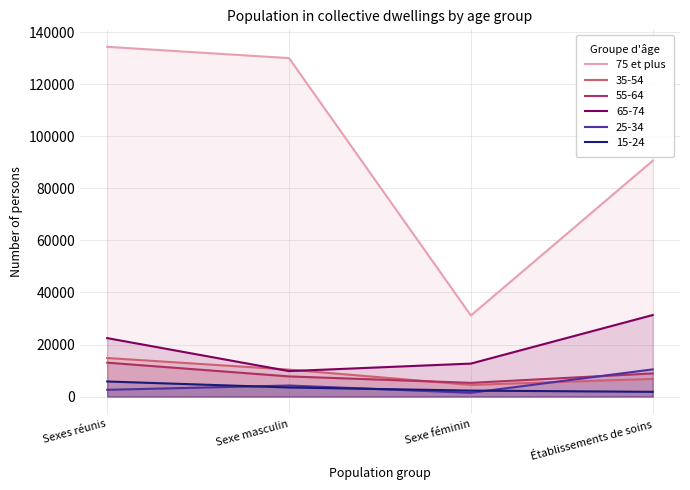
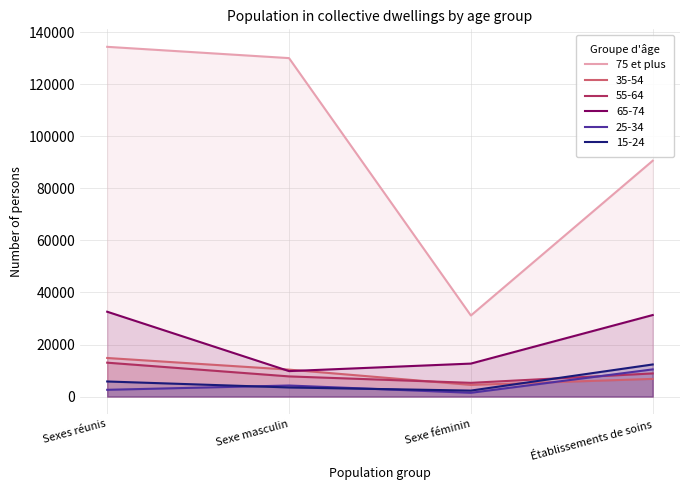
  {
    "75 et plus": {
      "Sexes réunis": 134000,
      "Sexe masculin": 130000,
      "Sexe féminin": 31000,
      "Établissements de soins": 91000
    },
    "65-74": {
-     "Sexes réunis": 22000,
+     "Sexes réunis": 33000,
      "Sexe féminin": 13000,
      "Établissements de soins": 31000
    },
    "25-34": {
      "Sexes réunis": 3000,
      "Établissements de soins": 10000
    },
    "15-24": {
      "Sexes réunis": 6000,
-     "Établissements de soins": 2000
+     "Établissements de soins": 12000
    }
  }
